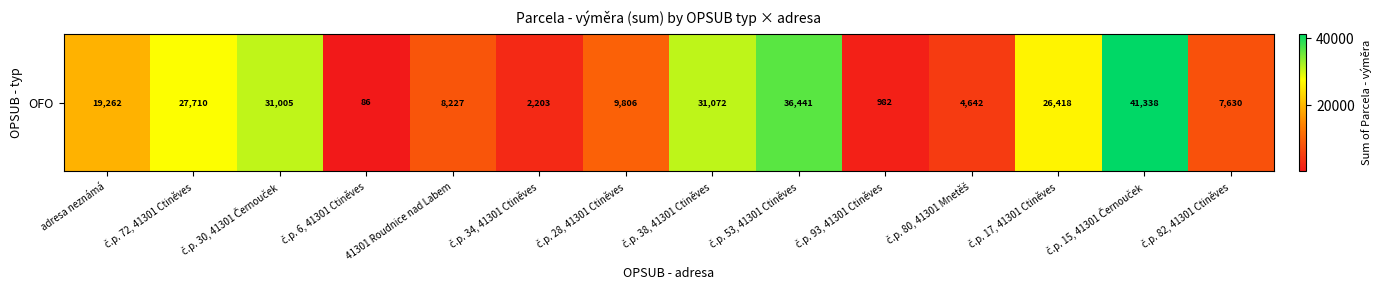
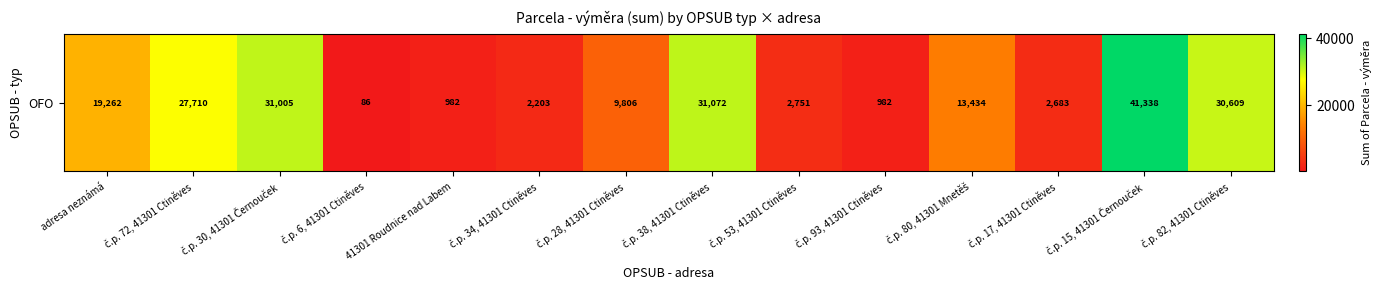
  {
    "OFO": {
      "adresa neznámá": "19,262",
      "č.p. 72, 41301 Ctiněves": "27,710",
      "č.p. 30, 41301 Černouček": "31,005",
      "č.p. 6, 41301 Ctiněves": "86",
-     "41301 Roudnice nad Labem": "8,227",
+     "41301 Roudnice nad Labem": "982",
      "č.p. 34, 41301 Ctiněves": "2,203",
      "č.p. 28, 41301 Ctiněves": "9,806",
      "č.p. 38, 41301 Ctiněves": "31,072",
-     "č.p. 53, 41301 Ctiněves": "36,441",
+     "č.p. 53, 41301 Ctiněves": "2,751",
      "č.p. 93, 41301 Ctiněves": "982",
-     "č.p. 80, 41301 Mnetěš": "4,642",
-     "č.p. 17, 41301 Ctiněves": "26,418",
+     "č.p. 80, 41301 Mnetěš": "13,434",
+     "č.p. 17, 41301 Ctiněves": "2,683",
      "č.p. 15, 41301 Černouček": "41,338",
-     "č.p. 82, 41301 Ctiněves": "7,630"
+     "č.p. 82, 41301 Ctiněves": "30,609"
    }
  }
